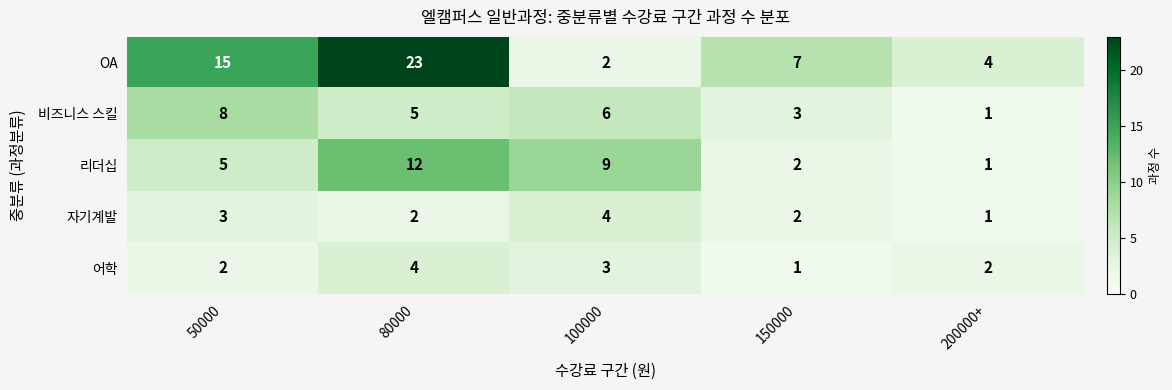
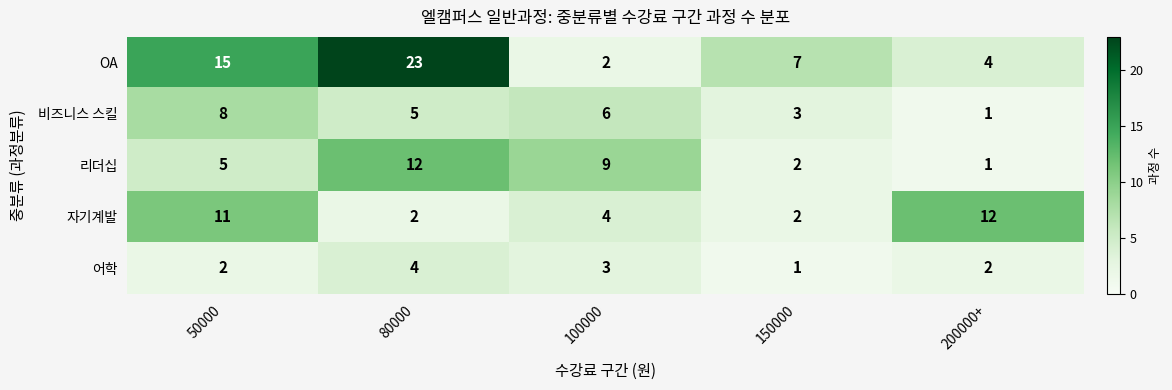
  {
    "OA": {
      "50000": 15,
      "80000": 23,
      "100000": 2,
      "150000": 7,
      "200000+": 4
    },
    "비즈니스 스킬": {
      "50000": 8,
      "80000": 5,
      "100000": 6,
      "150000": 3,
      "200000+": 1
    },
    "리더십": {
      "50000": 5,
      "80000": 12,
      "100000": 9,
      "150000": 2,
      "200000+": 1
    },
    "자기계발": {
-     "50000": 3,
+     "50000": 11,
      "80000": 2,
      "100000": 4,
      "150000": 2,
-     "200000+": 1
+     "200000+": 12
    },
    "어학": {
      "50000": 2,
      "80000": 4,
      "100000": 3,
      "150000": 1,
      "200000+": 2
    }
  }
